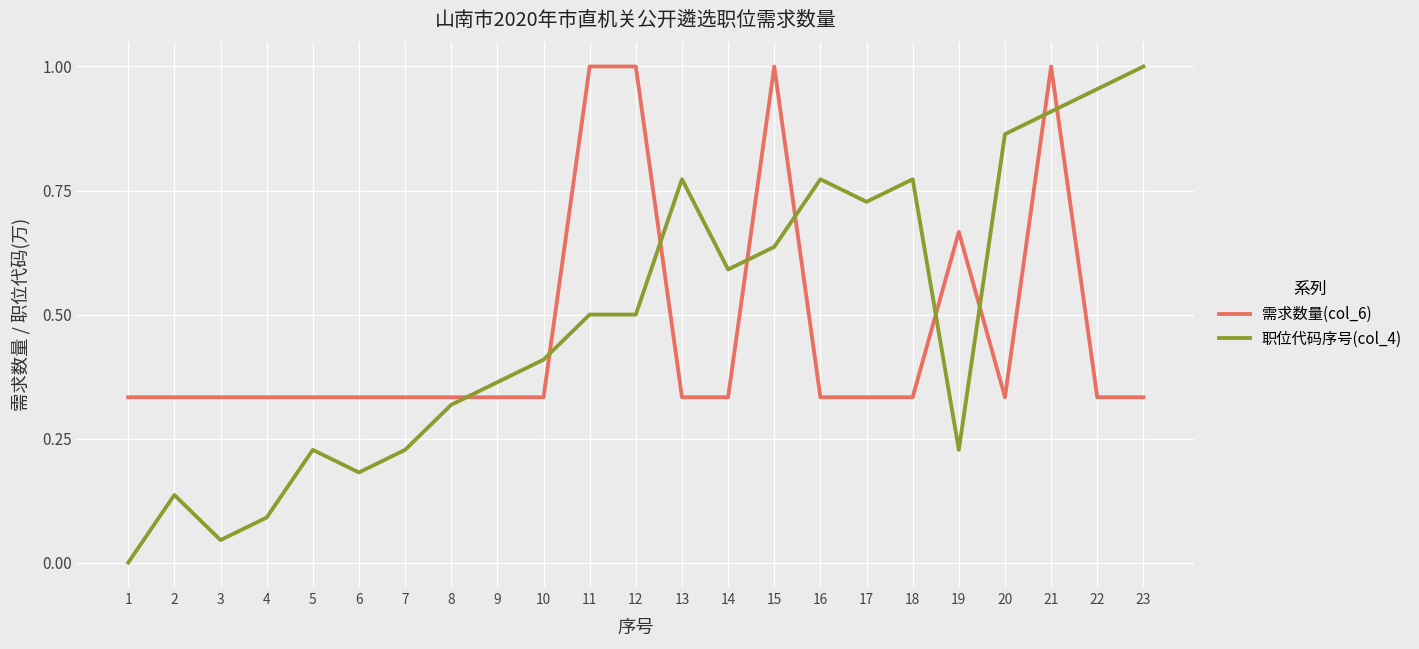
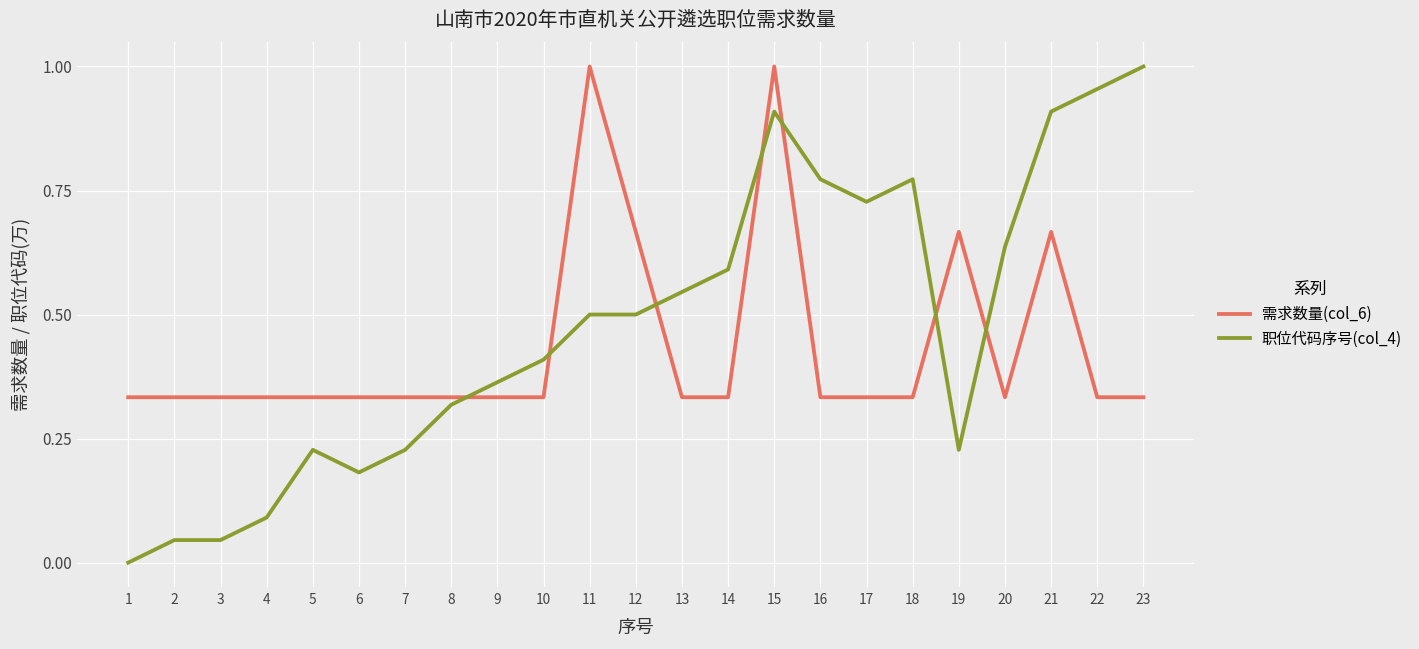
  {
    "需求数量(col_6)": {
      "1": 0.33,
      "2": 0.33,
      "3": 0.33,
      "4": 0.33,
      "5": 0.33,
      "6": 0.33,
      "7": 0.33,
      "8": 0.33,
      "9": 0.33,
      "10": 0.33,
      "11": 1.00,
-     "12": 1.00,
+     "12": 0.67,
      "13": 0.33,
      "14": 0.33,
      "15": 1.00,
      "16": 0.33,
      "17": 0.33,
      "18": 0.33,
      "19": 0.67,
      "20": 0.33,
-     "21": 1.00,
+     "21": 0.67,
      "22": 0.33,
      "23": 0.33
    },
    "职位代码序号(col_4)": {
      "1": 0.00,
-     "2": 0.14,
+     "2": 0.05,
      "3": 0.05,
      "4": 0.09,
      "5": 0.23,
      "6": 0.18,
      "7": 0.23,
      "8": 0.32,
      "9": 0.36,
      "10": 0.41,
      "11": 0.50,
      "12": 0.50,
-     "13": 0.77,
+     "13": 0.55,
      "14": 0.59,
-     "15": 0.64,
+     "15": 0.91,
      "16": 0.77,
      "17": 0.73,
      "18": 0.77,
      "19": 0.23,
-     "20": 0.86,
+     "20": 0.64,
      "21": 0.91,
      "22": 0.95,
      "23": 1.00
    }
  }
